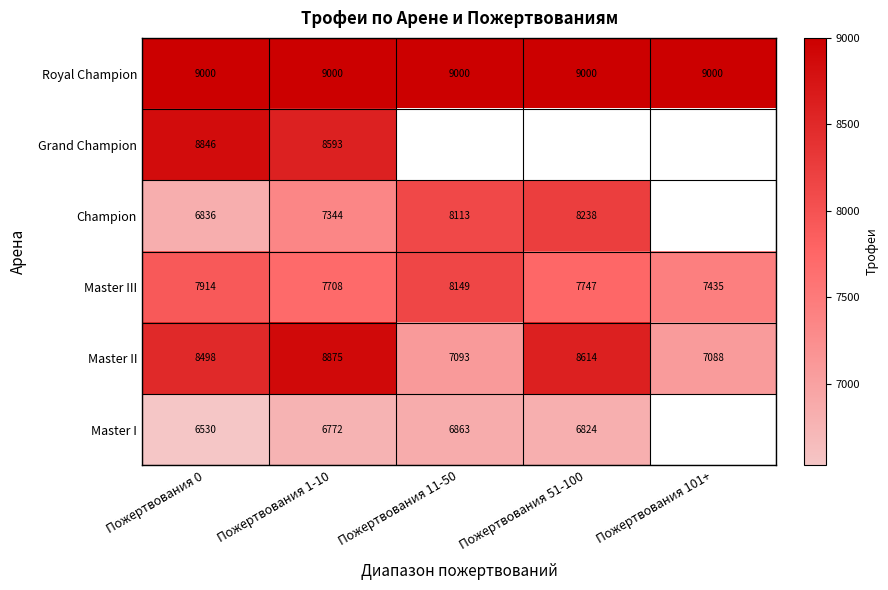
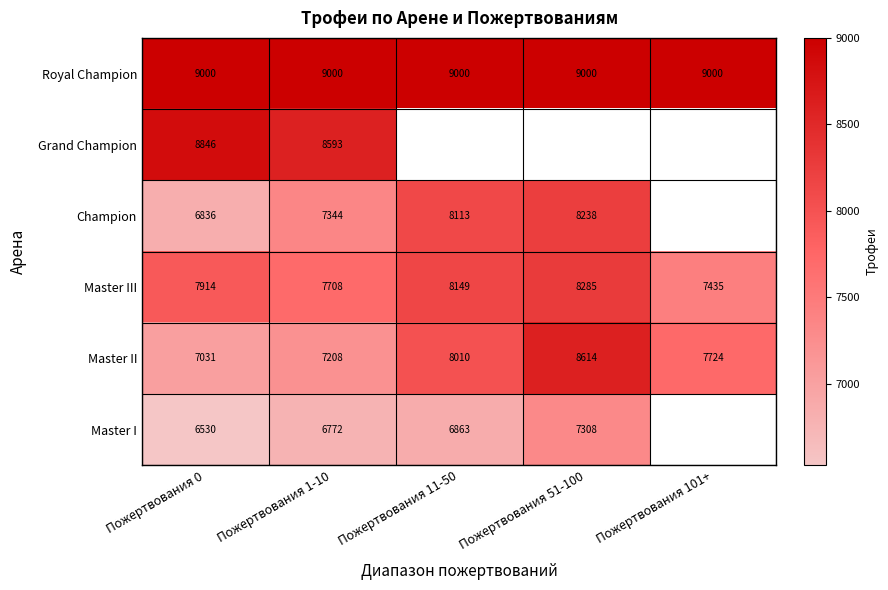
  {
    "Royal Champion": {
      "Пожертвования 0": 9000,
      "Пожертвования 1-10": 9000,
      "Пожертвования 11-50": 9000,
      "Пожертвования 51-100": 9000,
      "Пожертвования 101+": 9000
    },
    "Grand Champion": {
      "Пожертвования 0": 8846,
      "Пожертвования 1-10": 8593
    },
    "Champion": {
      "Пожертвования 0": 6836,
      "Пожертвования 1-10": 7344,
      "Пожертвования 11-50": 8113,
      "Пожертвования 51-100": 8238
    },
    "Master III": {
      "Пожертвования 0": 7914,
      "Пожертвования 1-10": 7708,
      "Пожертвования 11-50": 8149,
-     "Пожертвования 51-100": 7747,
+     "Пожертвования 51-100": 8285,
      "Пожертвования 101+": 7435
    },
    "Master II": {
-     "Пожертвования 0": 8498,
-     "Пожертвования 1-10": 8875,
-     "Пожертвования 11-50": 7093,
+     "Пожертвования 0": 7031,
+     "Пожертвования 1-10": 7208,
+     "Пожертвования 11-50": 8010,
      "Пожертвования 51-100": 8614,
-     "Пожертвования 101+": 7088
+     "Пожертвования 101+": 7724
    },
    "Master I": {
      "Пожертвования 0": 6530,
      "Пожертвования 1-10": 6772,
      "Пожертвования 11-50": 6863,
-     "Пожертвования 51-100": 6824
+     "Пожертвования 51-100": 7308
    }
  }
